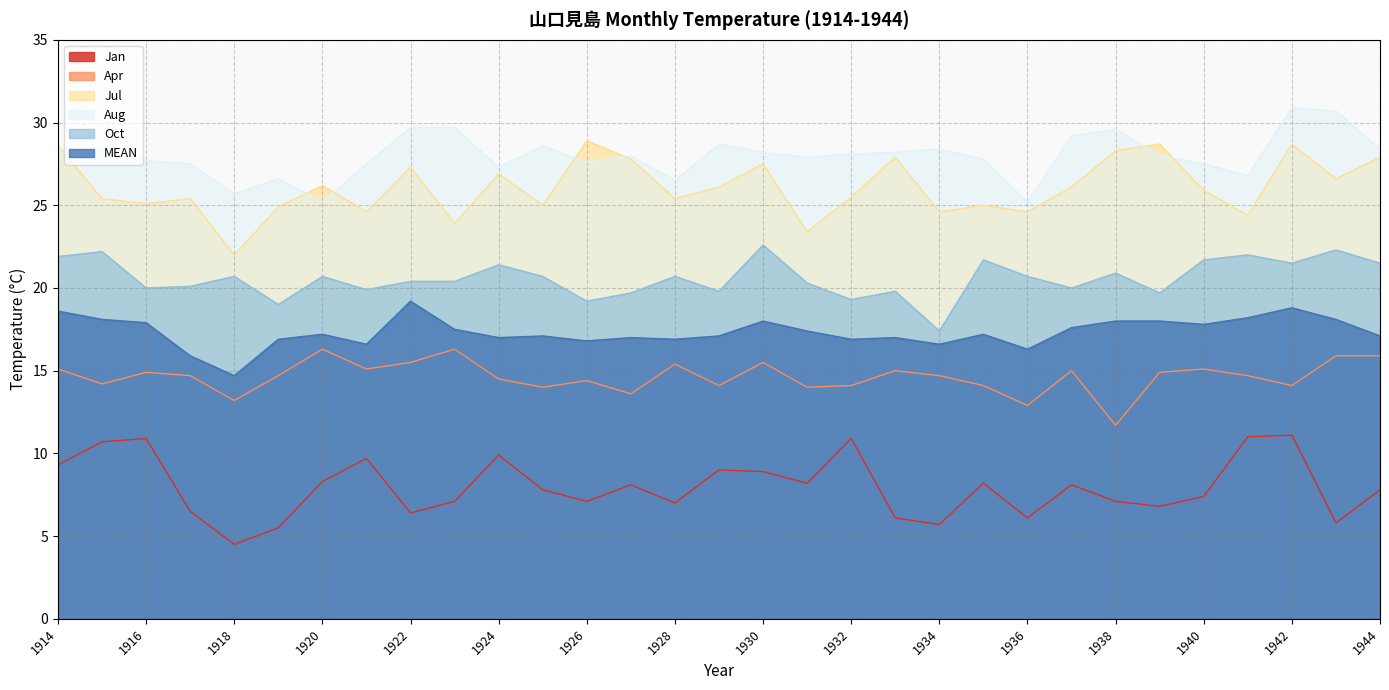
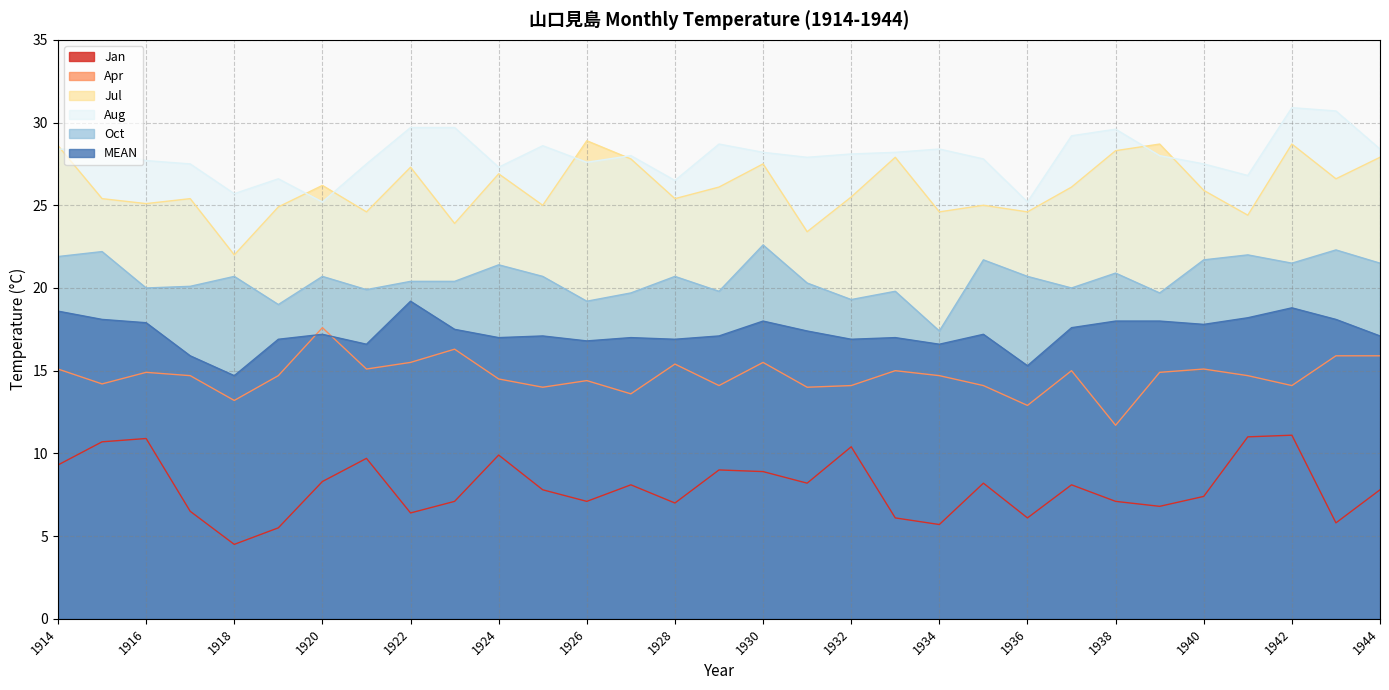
  {
    "Jan": {
      "1914": 9.3,
      "1916": 10.9,
      "1918": 4.5,
      "1920": 8.3,
      "1922": 6.4,
      "1924": 9.9,
      "1926": 7.1,
      "1928": 7.0,
      "1930": 8.9,
-     "1932": 10.9,
+     "1932": 10.4,
      "1934": 5.7,
      "1936": 6.1,
      "1938": 7.1,
      "1940": 7.4,
      "1942": 11.1,
      "1944": 7.8
    },
    "Apr": {
      "1914": 15.1,
      "1916": 14.9,
      "1918": 13.2,
-     "1920": 16.3,
+     "1920": 17.6,
      "1922": 15.5,
      "1924": 14.5,
      "1926": 14.4,
      "1928": 15.4,
      "1930": 15.5,
      "1932": 14.1,
      "1934": 14.7,
      "1936": 12.9,
      "1938": 11.7,
      "1940": 15.1,
      "1942": 14.1,
      "1944": 15.9
    },
    "Jul": {
      "1914": 28.6,
      "1916": 25.1,
      "1918": 22.0,
      "1920": 26.2,
      "1922": 27.3,
      "1924": 26.9,
      "1926": 28.9,
      "1928": 25.4,
      "1930": 27.5,
      "1932": 25.5,
      "1934": 24.6,
      "1936": 24.6,
      "1938": 28.3,
      "1940": 25.9,
      "1942": 28.7,
      "1944": 27.9
    },
    "Aug": {
      "1914": 28.4,
      "1916": 27.7,
      "1918": 25.7,
      "1920": 25.2,
      "1922": 29.7,
      "1924": 27.3,
      "1926": 27.6,
      "1928": 26.5,
      "1930": 28.2,
      "1932": 28.1,
      "1934": 28.4,
      "1936": 25.2,
      "1938": 29.6,
      "1940": 27.5,
      "1942": 30.9,
      "1944": 28.4
    },
    "Oct": {
      "1914": 21.9,
      "1916": 20.0,
      "1918": 20.7,
      "1920": 20.7,
      "1922": 20.4,
      "1924": 21.4,
      "1926": 19.2,
      "1928": 20.7,
      "1930": 22.6,
      "1932": 19.3,
      "1934": 17.4,
      "1936": 20.7,
      "1938": 20.9,
      "1940": 21.7,
      "1942": 21.5,
      "1944": 21.5
    },
    "MEAN": {
      "1914": 18.6,
      "1916": 17.9,
      "1918": 14.7,
      "1920": 17.2,
      "1922": 19.2,
      "1924": 17.0,
      "1926": 16.8,
      "1928": 16.9,
      "1930": 18.0,
      "1932": 16.9,
      "1934": 16.6,
-     "1936": 16.3,
+     "1936": 15.3,
      "1938": 18.0,
      "1940": 17.8,
      "1942": 18.8,
      "1944": 17.1
    }
  }
